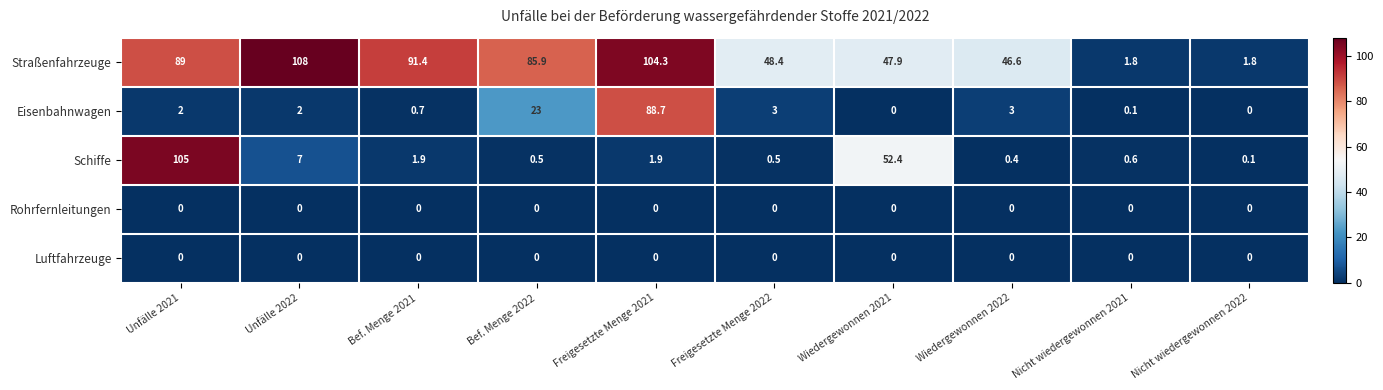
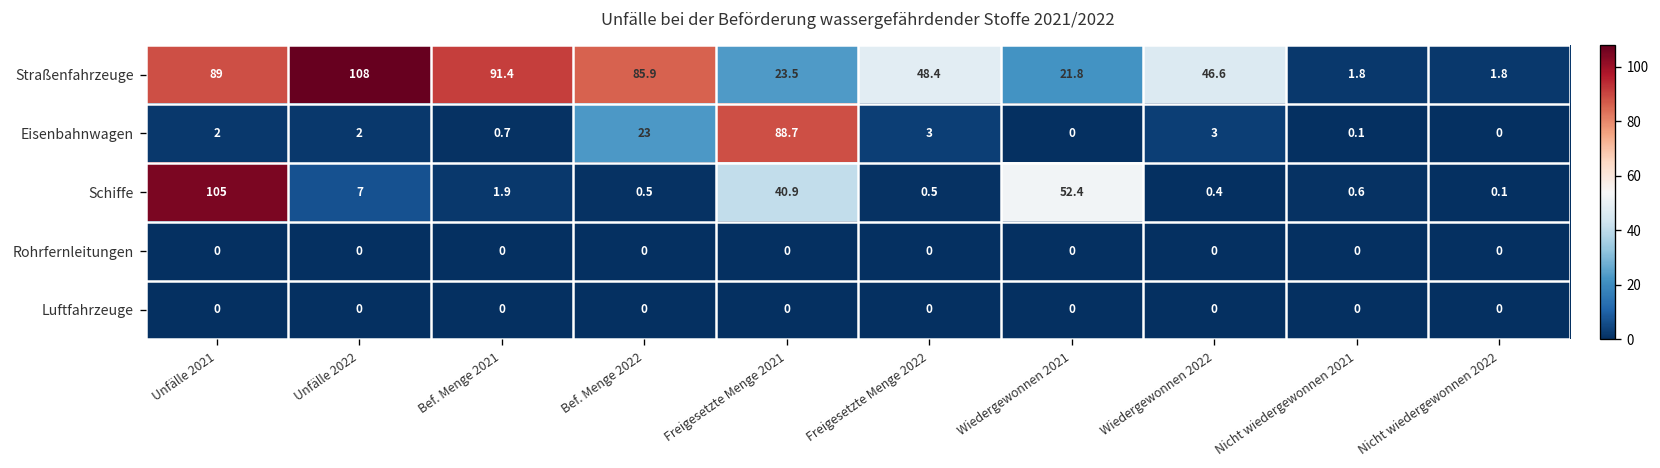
  {
    "Straßenfahrzeuge": {
      "Unfälle 2021": 89,
      "Unfälle 2022": 108,
      "Bef. Menge 2021": 91.4,
      "Bef. Menge 2022": 85.9,
-     "Freigesetzte Menge 2021": 104.3,
+     "Freigesetzte Menge 2021": 23.5,
      "Freigesetzte Menge 2022": 48.4,
-     "Wiedergewonnen 2021": 47.9,
+     "Wiedergewonnen 2021": 21.8,
      "Wiedergewonnen 2022": 46.6,
      "Nicht wiedergewonnen 2021": 1.8,
      "Nicht wiedergewonnen 2022": 1.8
    },
    "Eisenbahnwagen": {
      "Unfälle 2021": 2,
      "Unfälle 2022": 2,
      "Bef. Menge 2021": 0.7,
      "Bef. Menge 2022": 23,
      "Freigesetzte Menge 2021": 88.7,
      "Freigesetzte Menge 2022": 3,
      "Wiedergewonnen 2021": 0,
      "Wiedergewonnen 2022": 3,
      "Nicht wiedergewonnen 2021": 0.1,
      "Nicht wiedergewonnen 2022": 0
    },
    "Schiffe": {
      "Unfälle 2021": 105,
      "Unfälle 2022": 7,
      "Bef. Menge 2021": 1.9,
      "Bef. Menge 2022": 0.5,
-     "Freigesetzte Menge 2021": 1.9,
+     "Freigesetzte Menge 2021": 40.9,
      "Freigesetzte Menge 2022": 0.5,
      "Wiedergewonnen 2021": 52.4,
      "Wiedergewonnen 2022": 0.4,
      "Nicht wiedergewonnen 2021": 0.6,
      "Nicht wiedergewonnen 2022": 0.1
    },
    "Rohrfernleitungen": {
      "Unfälle 2021": 0,
      "Unfälle 2022": 0,
      "Bef. Menge 2021": 0,
      "Bef. Menge 2022": 0,
      "Freigesetzte Menge 2021": 0,
      "Freigesetzte Menge 2022": 0,
      "Wiedergewonnen 2021": 0,
      "Wiedergewonnen 2022": 0,
      "Nicht wiedergewonnen 2021": 0,
      "Nicht wiedergewonnen 2022": 0
    },
    "Luftfahrzeuge": {
      "Unfälle 2021": 0,
      "Unfälle 2022": 0,
      "Bef. Menge 2021": 0,
      "Bef. Menge 2022": 0,
      "Freigesetzte Menge 2021": 0,
      "Freigesetzte Menge 2022": 0,
      "Wiedergewonnen 2021": 0,
      "Wiedergewonnen 2022": 0,
      "Nicht wiedergewonnen 2021": 0,
      "Nicht wiedergewonnen 2022": 0
    }
  }
